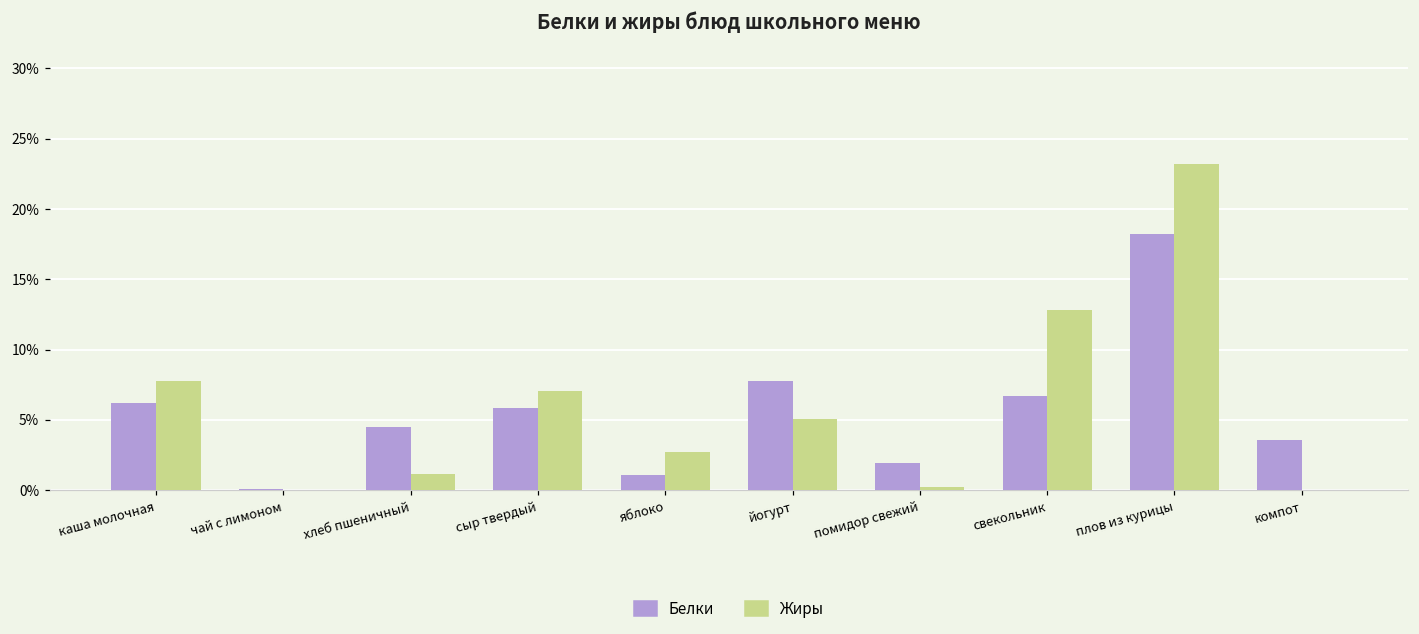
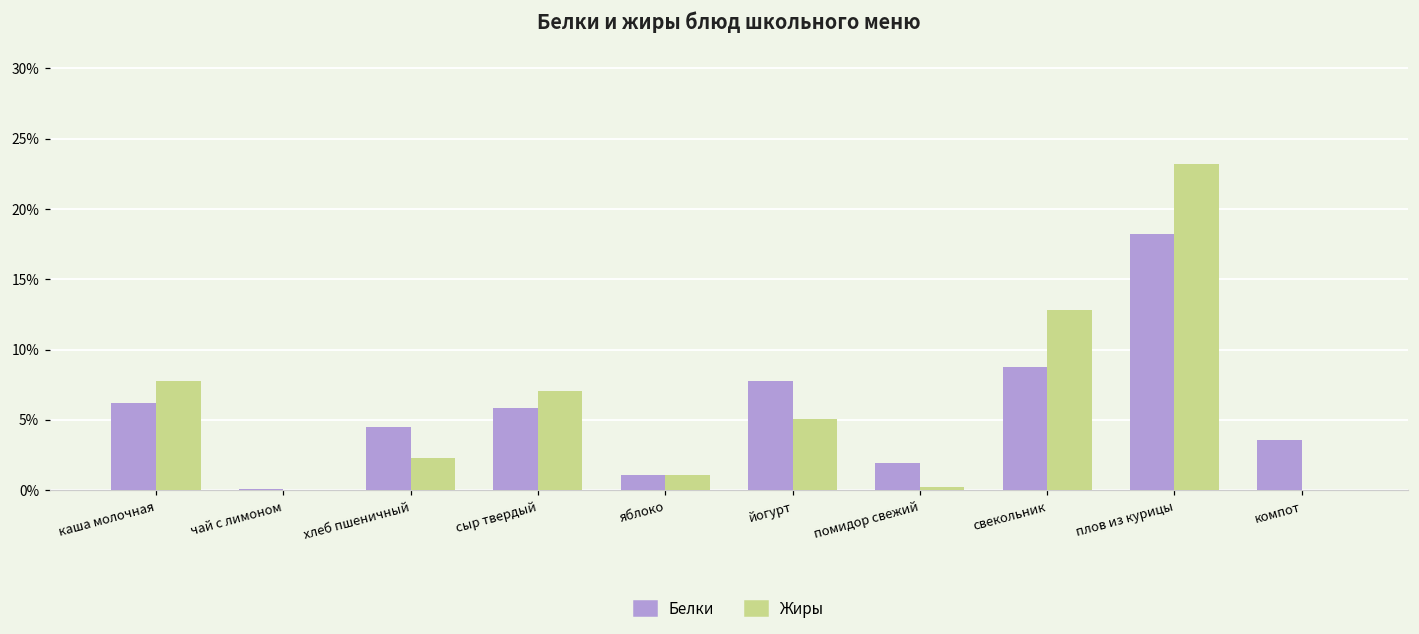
  {
    "Белки": {
      "каша молочная": "6.2%",
      "хлеб пшеничный": "4.5%",
      "сыр твердый": "5.8%",
      "яблоко": "1.1%",
      "йогурт": "7.8%",
      "помидор свежий": "1.9%",
-     "свекольник": "6.7%",
+     "свекольник": "8.8%",
      "плов из курицы": "18.2%",
      "компот": "3.6%"
    },
    "Жиры": {
      "каша молочная": "7.8%",
-     "хлеб пшеничный": "1.2%",
+     "хлеб пшеничный": "2.3%",
      "сыр твердый": "7.0%",
-     "яблоко": "2.7%",
+     "яблоко": "1.1%",
      "йогурт": "5.0%",
      "свекольник": "12.8%",
      "плов из курицы": "23.2%",
      "компот": "0.0%"
    }
  }
